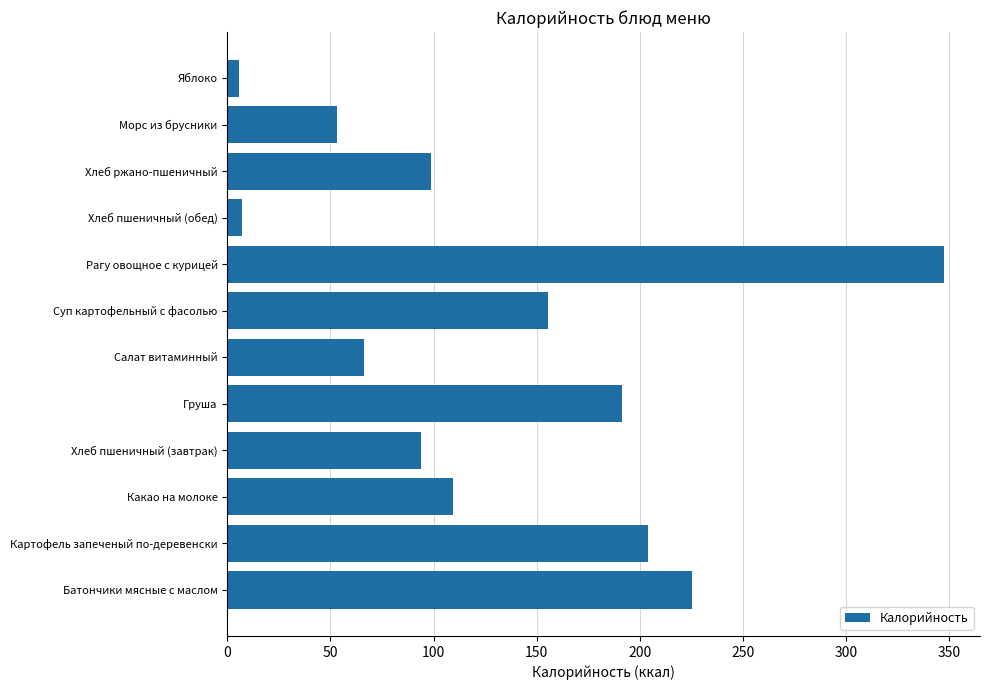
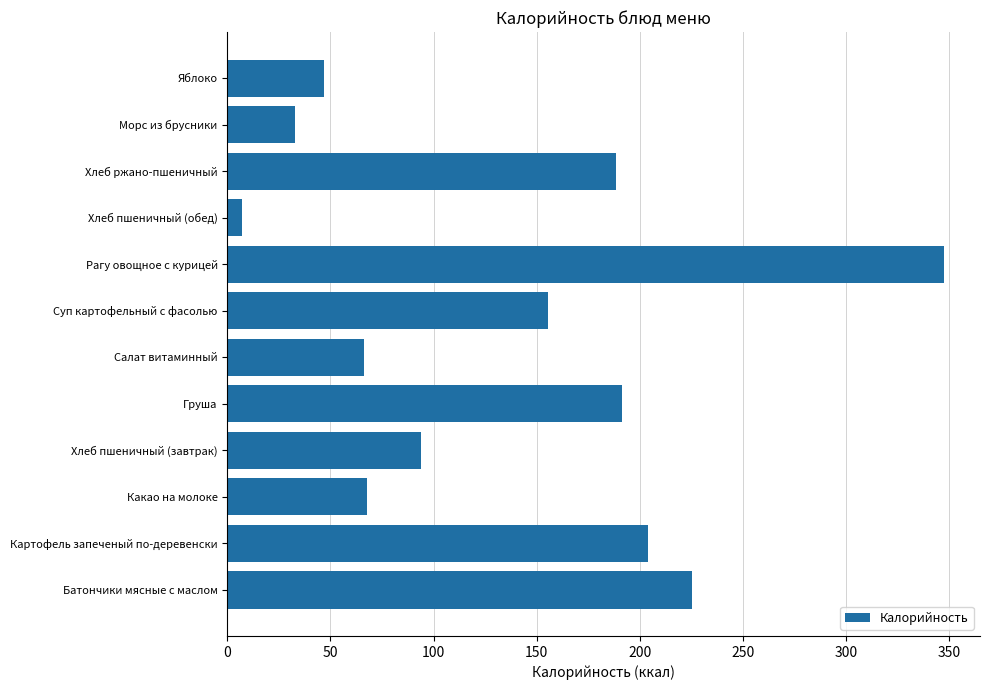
  {
-   "Яблоко": 6,
-   "Морс из брусники": 53,
-   "Хлеб ржано-пшеничный": 99,
+   "Яблоко": 47,
+   "Морс из брусники": 33,
+   "Хлеб ржано-пшеничный": 189,
    "Хлеб пшеничный (обед)": 7,
    "Рагу овощное с курицей": 348,
    "Суп картофельный с фасолью": 155,
    "Салат витаминный": 66,
    "Груша": 192,
    "Хлеб пшеничный (завтрак)": 94,
-   "Какао на молоке": 109,
+   "Какао на молоке": 68,
    "Картофель запеченый по-деревенски": 204,
    "Батончики мясные с маслом": 225
  }
